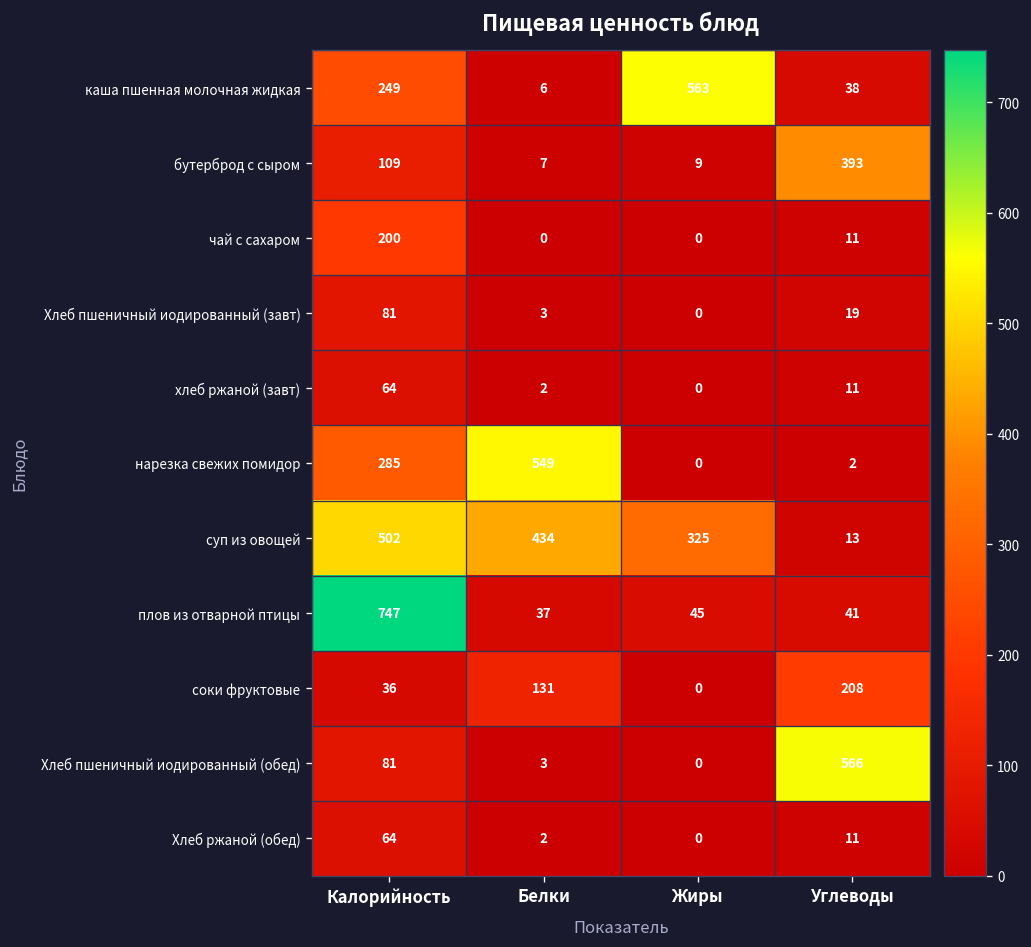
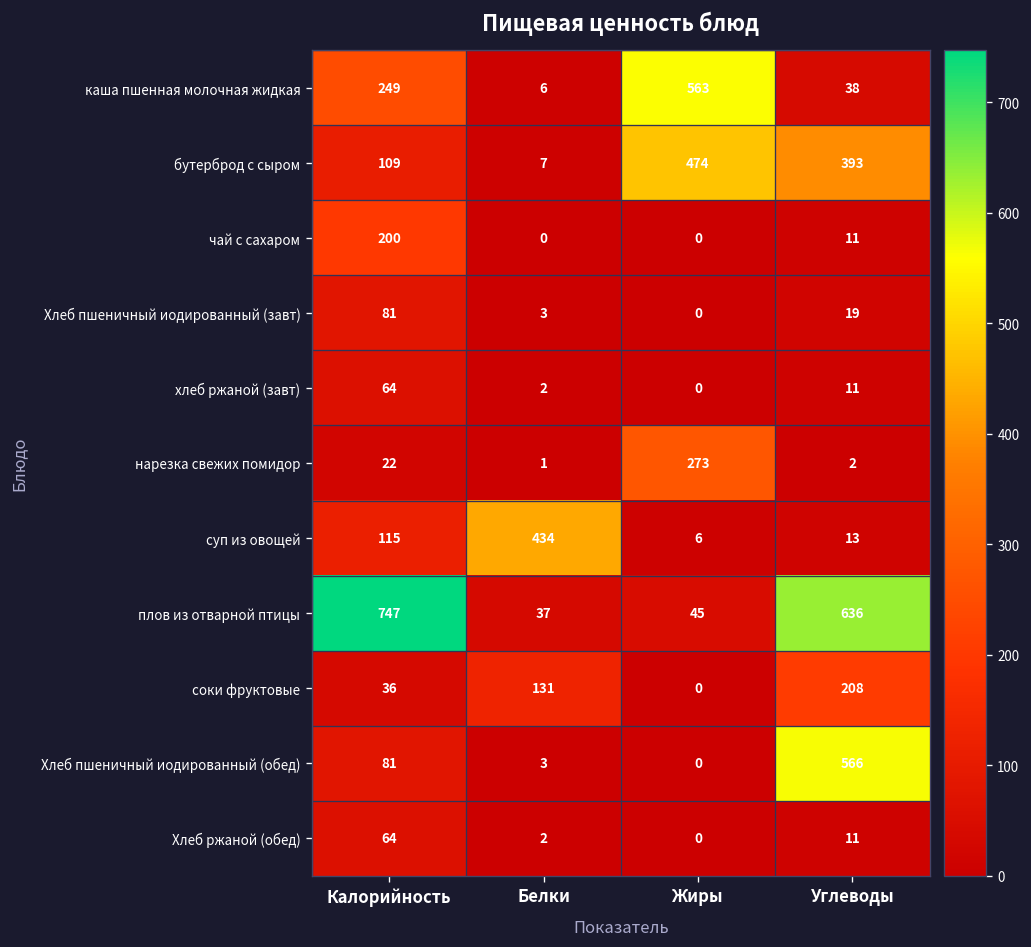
  {
    "бутерброд с сыром": {
-     "Жиры": 9
+     "Жиры": 474
    },
    "нарезка свежих помидор": {
-     "Калорийность": 285,
-     "Белки": 549,
-     "Жиры": 0
+     "Калорийность": 22,
+     "Белки": 1,
+     "Жиры": 273
    },
    "суп из овощей": {
-     "Калорийность": 502,
-     "Жиры": 325
+     "Калорийность": 115,
+     "Жиры": 6
    },
    "плов из отварной птицы": {
-     "Углеводы": 41
+     "Углеводы": 636
    }
  }
